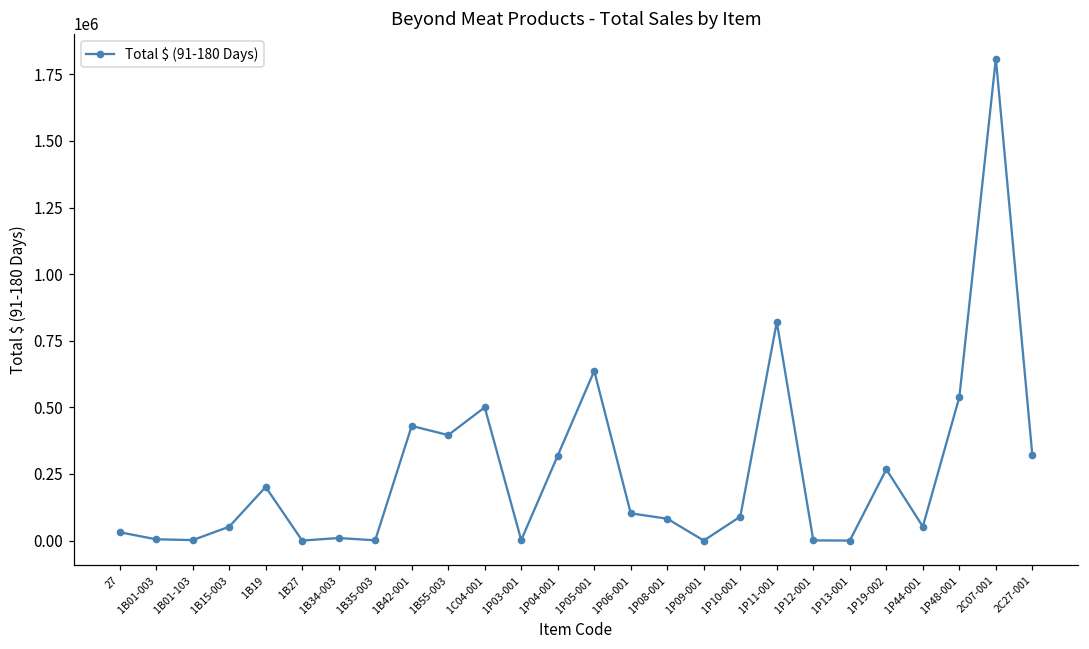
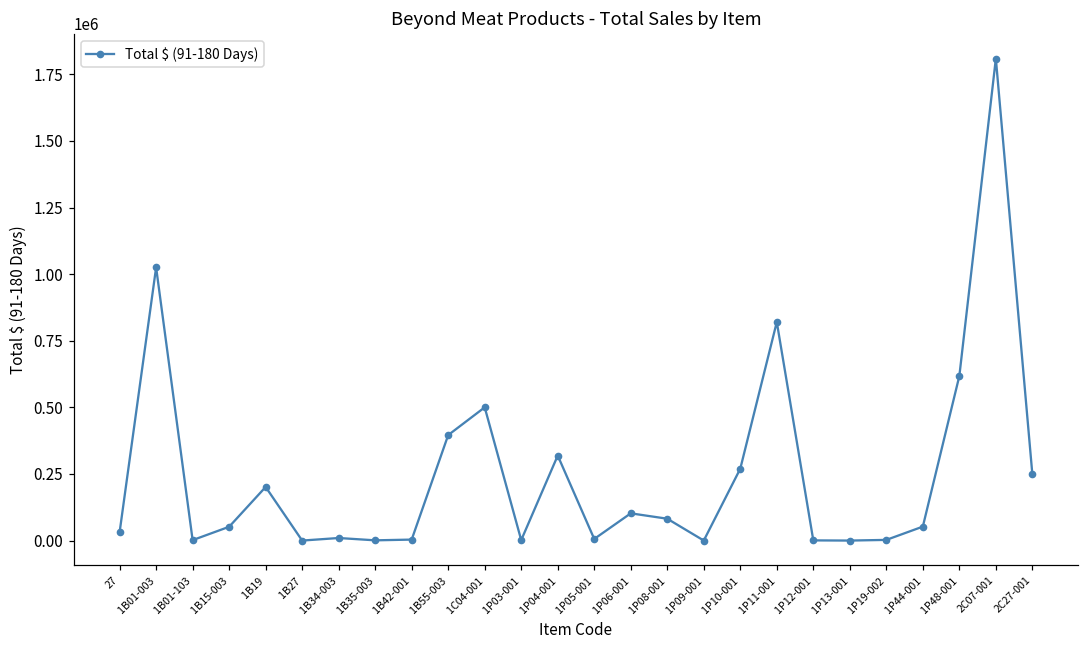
  {
    "27": 30000,
-   "1B01-003": 0,
+   "1B01-003": 1030000,
    "1B01-103": 0,
    "1B15-003": 50000,
    "1B19": 200000,
    "1B27": 0,
    "1B34-003": 10000,
    "1B35-003": 0,
-   "1B42-001": 430000,
+   "1B42-001": 0,
    "1B55-003": 400000,
    "1C04-001": 500000,
    "1P03-001": 0,
    "1P04-001": 320000,
-   "1P05-001": 640000,
+   "1P05-001": 10000,
    "1P06-001": 100000,
    "1P08-001": 80000,
    "1P09-001": 0,
-   "1P10-001": 90000,
+   "1P10-001": 270000,
    "1P11-001": 820000,
    "1P12-001": 0,
    "1P13-001": 0,
-   "1P19-002": 270000,
+   "1P19-002": 0,
    "1P44-001": 50000,
-   "1P48-001": 540000,
+   "1P48-001": 620000,
    "2C07-001": 1810000,
-   "2C27-001": 320000
+   "2C27-001": 250000
  }
